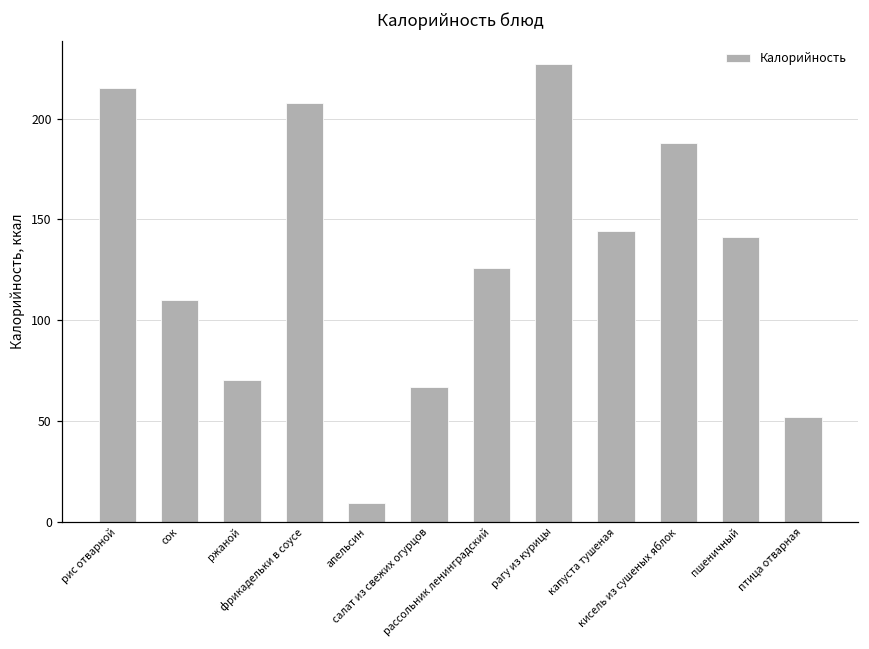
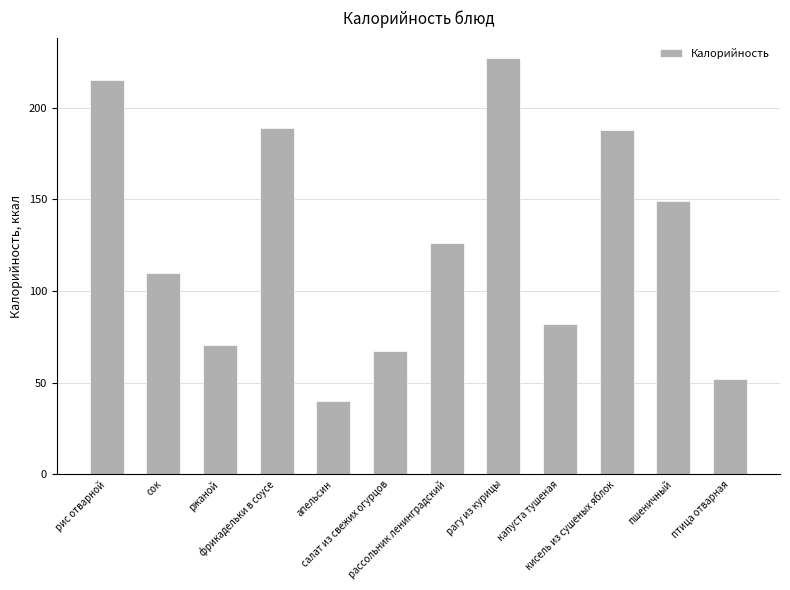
  {
    "рис отварной": 215,
    "сок": 110,
    "ржаной": 71,
-   "фрикадельки в соусе": 208,
-   "апельсин": 9,
+   "фрикадельки в соусе": 189,
+   "апельсин": 40,
    "салат из свежих огурцов": 67,
    "рассольник ленинградский": 126,
    "рагу из курицы": 227,
-   "капуста тушеная": 144,
+   "капуста тушеная": 82,
    "кисель из сушеных яблок": 188,
-   "пшеничный": 141,
+   "пшеничный": 149,
    "птица отварная": 52
  }
